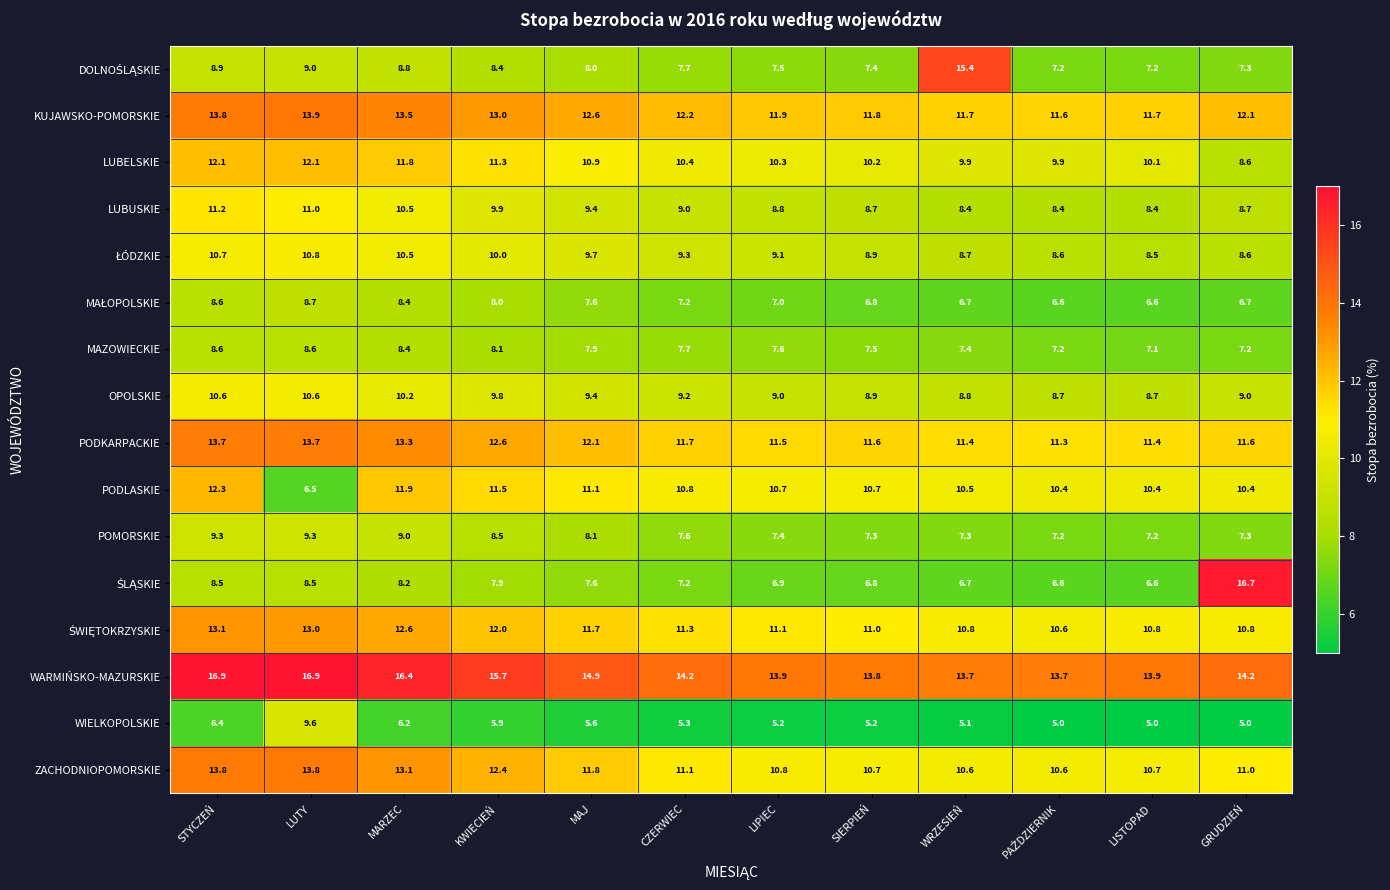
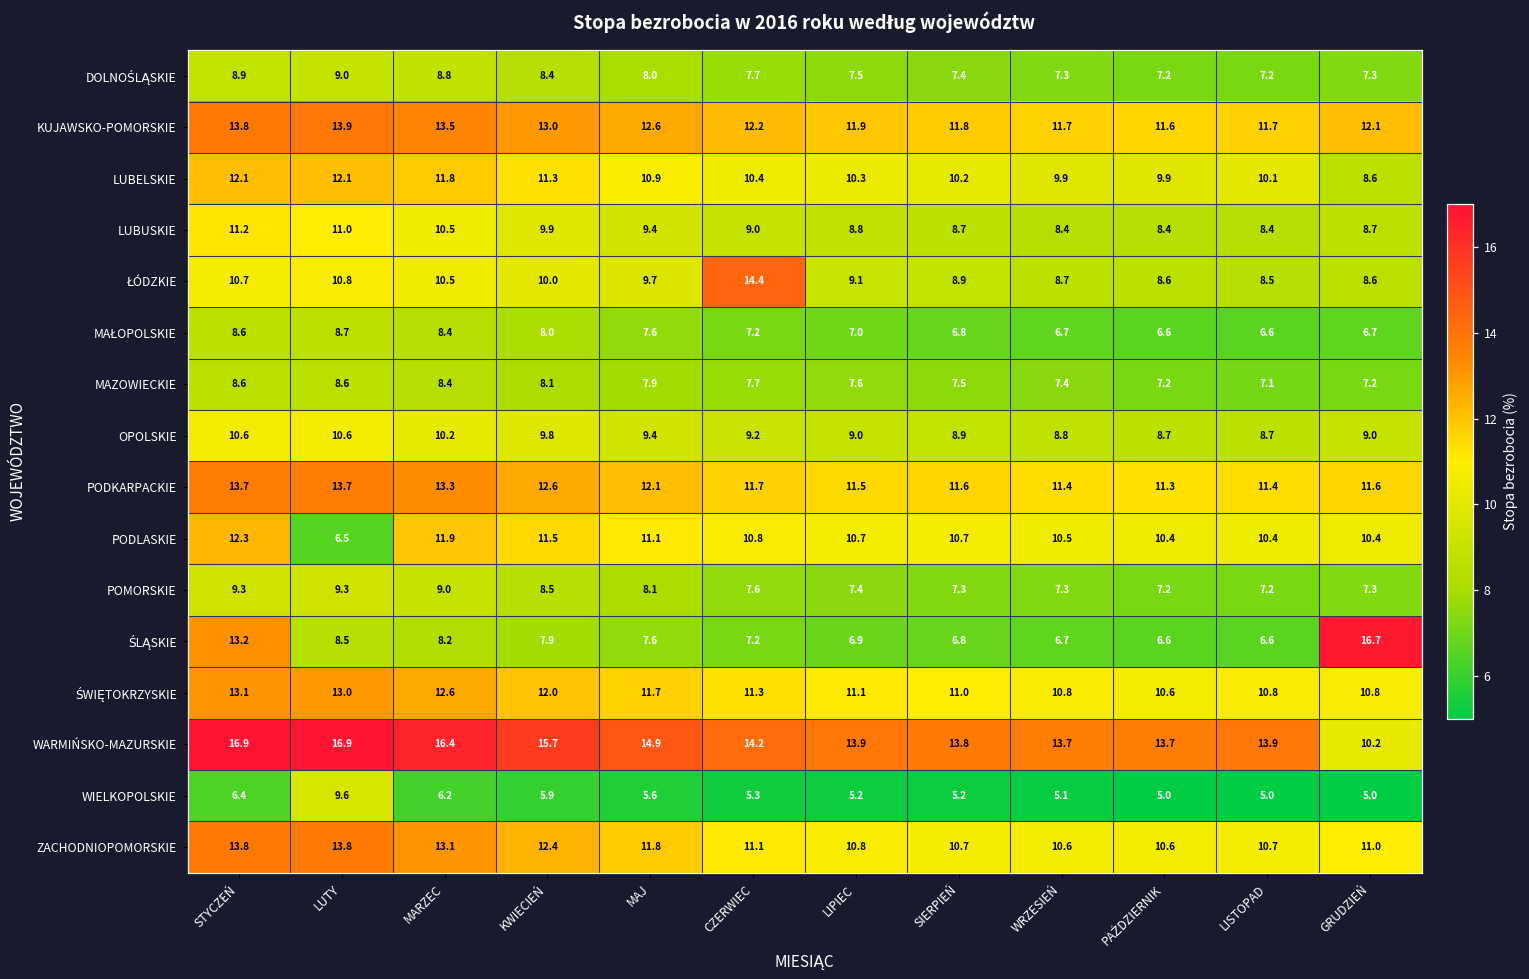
  {
    "DOLNOŚLĄSKIE": {
      "STYCZEŃ": 8.9,
      "LUTY": 9.0,
      "MARZEC": 8.8,
      "KWIECIEŃ": 8.4,
      "MAJ": 8.0,
      "CZERWIEC": 7.7,
      "LIPIEC": 7.5,
      "SIERPIEŃ": 7.4,
-     "WRZESIEŃ": 15.4,
+     "WRZESIEŃ": 7.3,
      "PAŹDZIERNIK": 7.2,
      "LISTOPAD": 7.2,
      "GRUDZIEŃ": 7.3
    },
    "KUJAWSKO-POMORSKIE": {
      "STYCZEŃ": 13.8,
      "LUTY": 13.9,
      "MARZEC": 13.5,
      "KWIECIEŃ": 13.0,
      "MAJ": 12.6,
      "CZERWIEC": 12.2,
      "LIPIEC": 11.9,
      "SIERPIEŃ": 11.8,
      "WRZESIEŃ": 11.7,
      "PAŹDZIERNIK": 11.6,
      "LISTOPAD": 11.7,
      "GRUDZIEŃ": 12.1
    },
    "LUBELSKIE": {
      "STYCZEŃ": 12.1,
      "LUTY": 12.1,
      "MARZEC": 11.8,
      "KWIECIEŃ": 11.3,
      "MAJ": 10.9,
      "CZERWIEC": 10.4,
      "LIPIEC": 10.3,
      "SIERPIEŃ": 10.2,
      "WRZESIEŃ": 9.9,
      "PAŹDZIERNIK": 9.9,
      "LISTOPAD": 10.1,
      "GRUDZIEŃ": 8.6
    },
    "LUBUSKIE": {
      "STYCZEŃ": 11.2,
      "LUTY": 11.0,
      "MARZEC": 10.5,
      "KWIECIEŃ": 9.9,
      "MAJ": 9.4,
      "CZERWIEC": 9.0,
      "LIPIEC": 8.8,
      "SIERPIEŃ": 8.7,
      "WRZESIEŃ": 8.4,
      "PAŹDZIERNIK": 8.4,
      "LISTOPAD": 8.4,
      "GRUDZIEŃ": 8.7
    },
    "ŁÓDZKIE": {
      "STYCZEŃ": 10.7,
      "LUTY": 10.8,
      "MARZEC": 10.5,
      "KWIECIEŃ": 10.0,
      "MAJ": 9.7,
-     "CZERWIEC": 9.3,
+     "CZERWIEC": 14.4,
      "LIPIEC": 9.1,
      "SIERPIEŃ": 8.9,
      "WRZESIEŃ": 8.7,
      "PAŹDZIERNIK": 8.6,
      "LISTOPAD": 8.5,
      "GRUDZIEŃ": 8.6
    },
    "MAŁOPOLSKIE": {
      "STYCZEŃ": 8.6,
      "LUTY": 8.7,
      "MARZEC": 8.4,
      "KWIECIEŃ": 8.0,
      "MAJ": 7.6,
      "CZERWIEC": 7.2,
      "LIPIEC": 7.0,
      "SIERPIEŃ": 6.8,
      "WRZESIEŃ": 6.7,
      "PAŹDZIERNIK": 6.6,
      "LISTOPAD": 6.6,
      "GRUDZIEŃ": 6.7
    },
    "MAZOWIECKIE": {
      "STYCZEŃ": 8.6,
      "LUTY": 8.6,
      "MARZEC": 8.4,
      "KWIECIEŃ": 8.1,
      "MAJ": 7.9,
      "CZERWIEC": 7.7,
      "LIPIEC": 7.6,
      "SIERPIEŃ": 7.5,
      "WRZESIEŃ": 7.4,
      "PAŹDZIERNIK": 7.2,
      "LISTOPAD": 7.1,
      "GRUDZIEŃ": 7.2
    },
    "OPOLSKIE": {
      "STYCZEŃ": 10.6,
      "LUTY": 10.6,
      "MARZEC": 10.2,
      "KWIECIEŃ": 9.8,
      "MAJ": 9.4,
      "CZERWIEC": 9.2,
      "LIPIEC": 9.0,
      "SIERPIEŃ": 8.9,
      "WRZESIEŃ": 8.8,
      "PAŹDZIERNIK": 8.7,
      "LISTOPAD": 8.7,
      "GRUDZIEŃ": 9.0
    },
    "PODKARPACKIE": {
      "STYCZEŃ": 13.7,
      "LUTY": 13.7,
      "MARZEC": 13.3,
      "KWIECIEŃ": 12.6,
      "MAJ": 12.1,
      "CZERWIEC": 11.7,
      "LIPIEC": 11.5,
      "SIERPIEŃ": 11.6,
      "WRZESIEŃ": 11.4,
      "PAŹDZIERNIK": 11.3,
      "LISTOPAD": 11.4,
      "GRUDZIEŃ": 11.6
    },
    "PODLASKIE": {
      "STYCZEŃ": 12.3,
      "LUTY": 6.5,
      "MARZEC": 11.9,
      "KWIECIEŃ": 11.5,
      "MAJ": 11.1,
      "CZERWIEC": 10.8,
      "LIPIEC": 10.7,
      "SIERPIEŃ": 10.7,
      "WRZESIEŃ": 10.5,
      "PAŹDZIERNIK": 10.4,
      "LISTOPAD": 10.4,
      "GRUDZIEŃ": 10.4
    },
    "POMORSKIE": {
      "STYCZEŃ": 9.3,
      "LUTY": 9.3,
      "MARZEC": 9.0,
      "KWIECIEŃ": 8.5,
      "MAJ": 8.1,
      "CZERWIEC": 7.6,
      "LIPIEC": 7.4,
      "SIERPIEŃ": 7.3,
      "WRZESIEŃ": 7.3,
      "PAŹDZIERNIK": 7.2,
      "LISTOPAD": 7.2,
      "GRUDZIEŃ": 7.3
    },
    "ŚLĄSKIE": {
-     "STYCZEŃ": 8.5,
+     "STYCZEŃ": 13.2,
      "LUTY": 8.5,
      "MARZEC": 8.2,
      "KWIECIEŃ": 7.9,
      "MAJ": 7.6,
      "CZERWIEC": 7.2,
      "LIPIEC": 6.9,
      "SIERPIEŃ": 6.8,
      "WRZESIEŃ": 6.7,
      "PAŹDZIERNIK": 6.6,
      "LISTOPAD": 6.6,
      "GRUDZIEŃ": 16.7
    },
    "ŚWIĘTOKRZYSKIE": {
      "STYCZEŃ": 13.1,
      "LUTY": 13.0,
      "MARZEC": 12.6,
      "KWIECIEŃ": 12.0,
      "MAJ": 11.7,
      "CZERWIEC": 11.3,
      "LIPIEC": 11.1,
      "SIERPIEŃ": 11.0,
      "WRZESIEŃ": 10.8,
      "PAŹDZIERNIK": 10.6,
      "LISTOPAD": 10.8,
      "GRUDZIEŃ": 10.8
    },
    "WARMIŃSKO-MAZURSKIE": {
      "STYCZEŃ": 16.9,
      "LUTY": 16.9,
      "MARZEC": 16.4,
      "KWIECIEŃ": 15.7,
      "MAJ": 14.9,
      "CZERWIEC": 14.2,
      "LIPIEC": 13.9,
      "SIERPIEŃ": 13.8,
      "WRZESIEŃ": 13.7,
      "PAŹDZIERNIK": 13.7,
      "LISTOPAD": 13.9,
-     "GRUDZIEŃ": 14.2
+     "GRUDZIEŃ": 10.2
    },
    "WIELKOPOLSKIE": {
      "STYCZEŃ": 6.4,
      "LUTY": 9.6,
      "MARZEC": 6.2,
      "KWIECIEŃ": 5.9,
      "MAJ": 5.6,
      "CZERWIEC": 5.3,
      "LIPIEC": 5.2,
      "SIERPIEŃ": 5.2,
      "WRZESIEŃ": 5.1,
      "PAŹDZIERNIK": 5.0,
      "LISTOPAD": 5.0,
      "GRUDZIEŃ": 5.0
    },
    "ZACHODNIOPOMORSKIE": {
      "STYCZEŃ": 13.8,
      "LUTY": 13.8,
      "MARZEC": 13.1,
      "KWIECIEŃ": 12.4,
      "MAJ": 11.8,
      "CZERWIEC": 11.1,
      "LIPIEC": 10.8,
      "SIERPIEŃ": 10.7,
      "WRZESIEŃ": 10.6,
      "PAŹDZIERNIK": 10.6,
      "LISTOPAD": 10.7,
      "GRUDZIEŃ": 11.0
    }
  }
